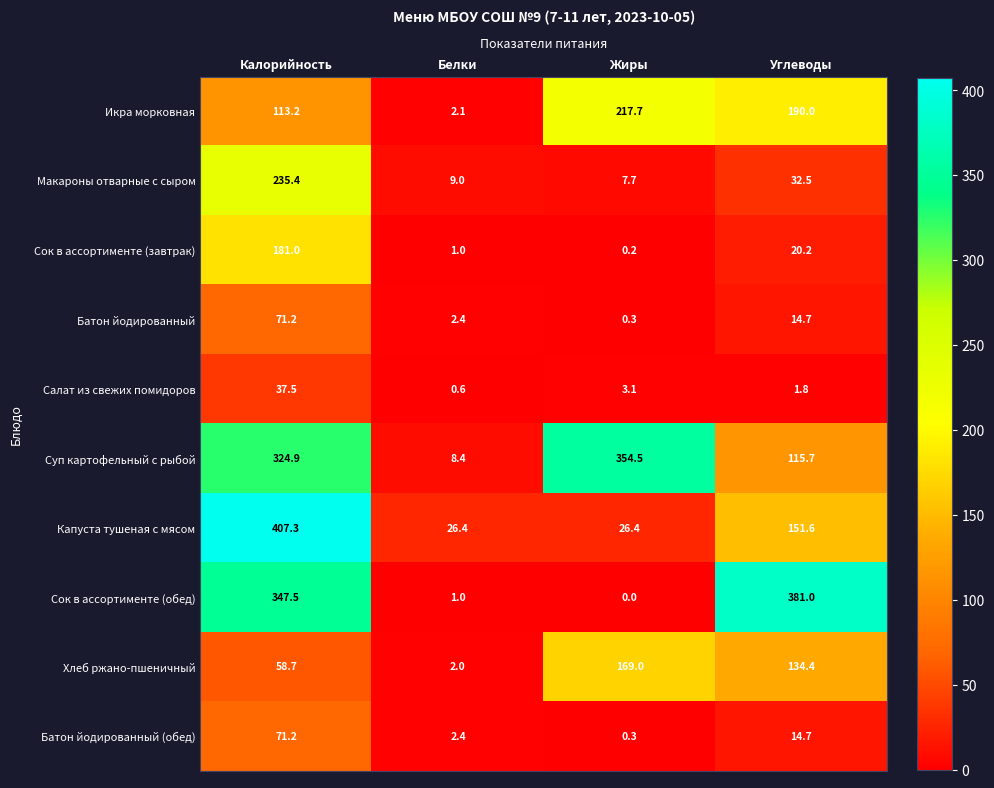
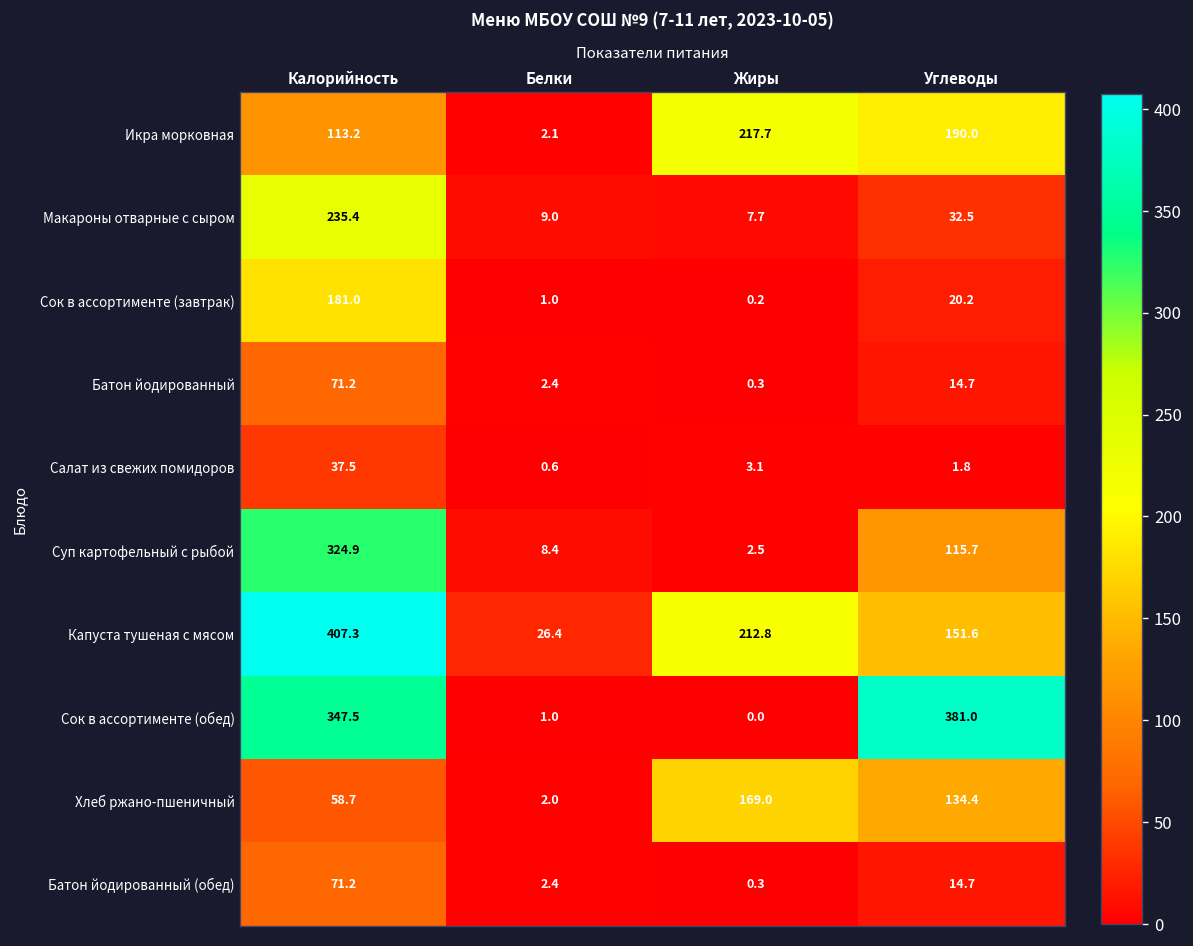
  {
    "Икра морковная": {
      "Калорийность": 113.2,
      "Белки": 2.1,
      "Жиры": 217.7,
      "Углеводы": 190.0
    },
    "Макароны отварные с сыром": {
      "Калорийность": 235.4,
      "Белки": 9.0,
      "Жиры": 7.7,
      "Углеводы": 32.5
    },
    "Сок в ассортименте (завтрак)": {
      "Калорийность": 181.0,
      "Белки": 1.0,
      "Жиры": 0.2,
      "Углеводы": 20.2
    },
    "Батон йодированный": {
      "Калорийность": 71.2,
      "Белки": 2.4,
      "Жиры": 0.3,
      "Углеводы": 14.7
    },
    "Салат из свежих помидоров": {
      "Калорийность": 37.5,
      "Белки": 0.6,
      "Жиры": 3.1,
      "Углеводы": 1.8
    },
    "Суп картофельный с рыбой": {
      "Калорийность": 324.9,
      "Белки": 8.4,
-     "Жиры": 354.5,
+     "Жиры": 2.5,
      "Углеводы": 115.7
    },
    "Капуста тушеная с мясом": {
      "Калорийность": 407.3,
      "Белки": 26.4,
-     "Жиры": 26.4,
+     "Жиры": 212.8,
      "Углеводы": 151.6
    },
    "Сок в ассортименте (обед)": {
      "Калорийность": 347.5,
      "Белки": 1.0,
      "Жиры": 0.0,
      "Углеводы": 381.0
    },
    "Хлеб ржано-пшеничный": {
      "Калорийность": 58.7,
      "Белки": 2.0,
      "Жиры": 169.0,
      "Углеводы": 134.4
    },
    "Батон йодированный (обед)": {
      "Калорийность": 71.2,
      "Белки": 2.4,
      "Жиры": 0.3,
      "Углеводы": 14.7
    }
  }
